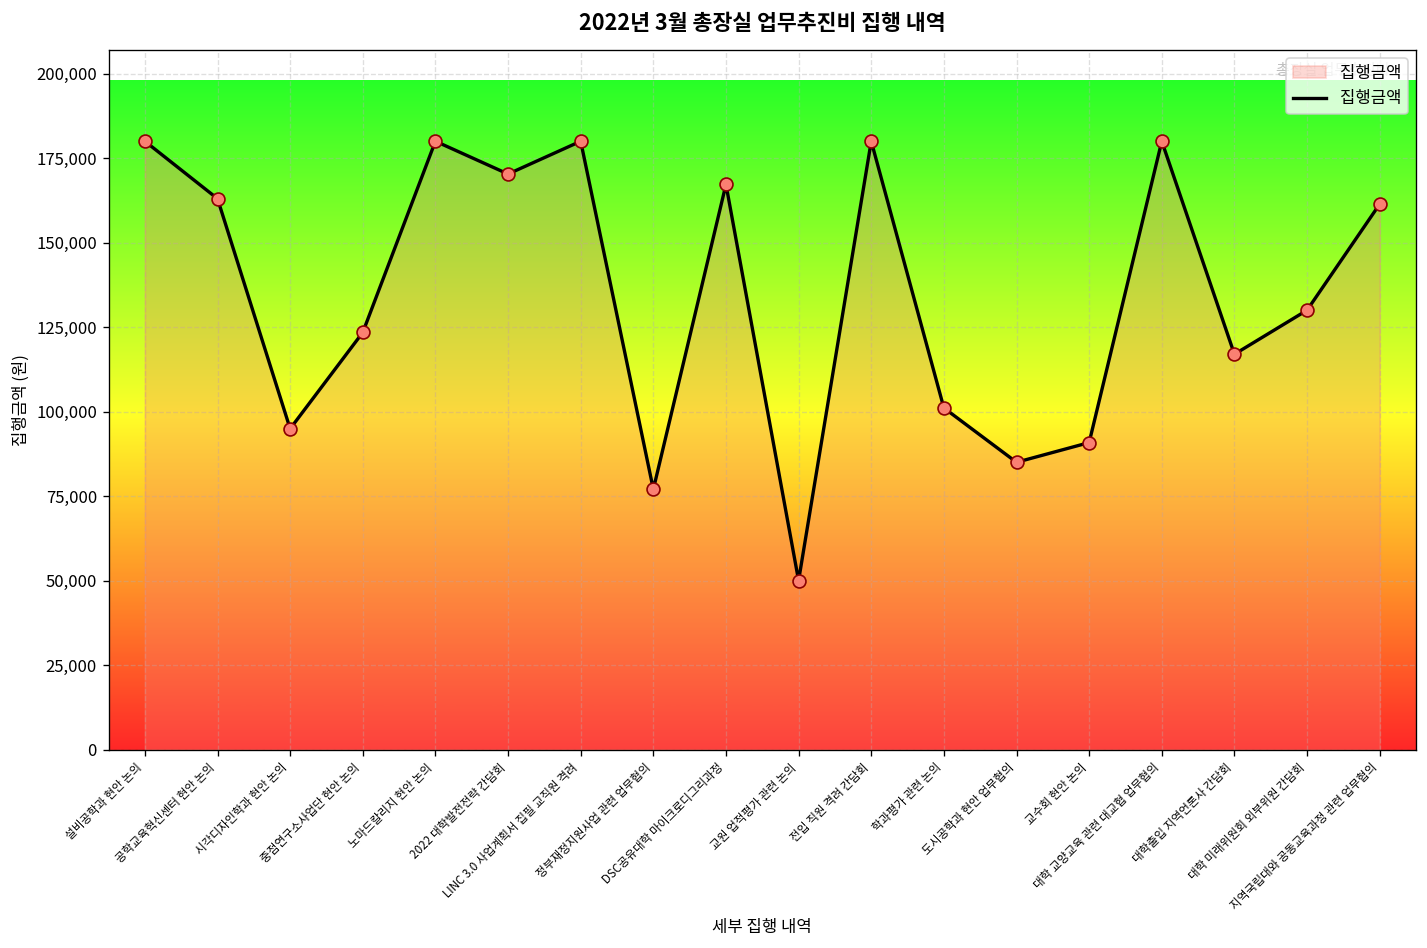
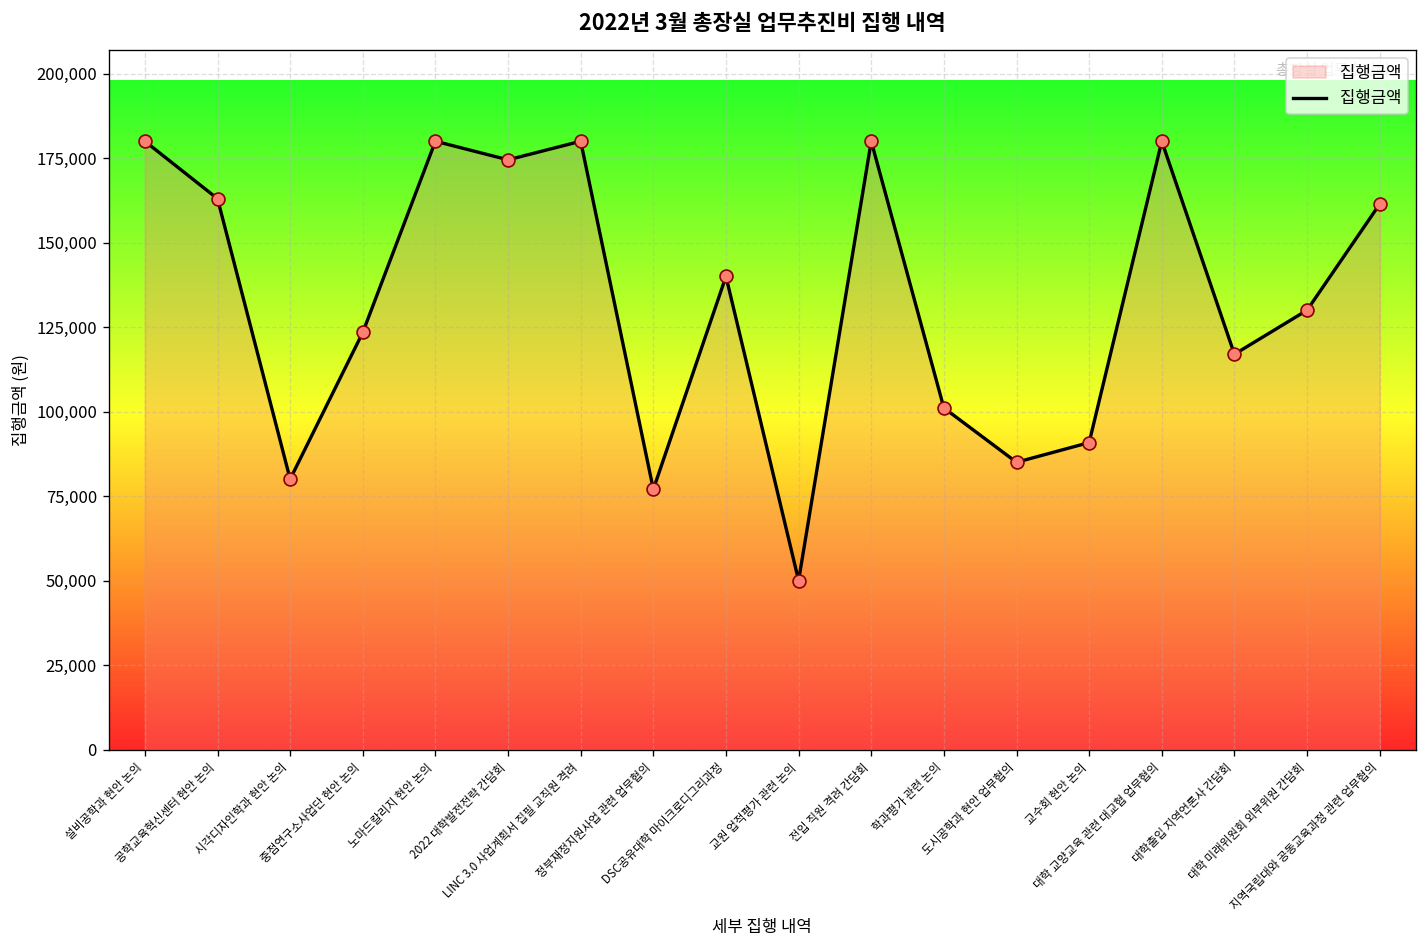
  {
    "설비공학과 현안 논의": "180,000",
    "공학교육혁신센터 현안 논의": "163,000",
-   "시각디자인학과 현안 논의": "95,000",
+   "시각디자인학과 현안 논의": "80,000",
    "중점연구소사업단 현안 논의": "123,000",
    "노마드칼리지 현안 논의": "180,000",
-   "2022 대학발전전략 간담회": "170,000",
+   "2022 대학발전전략 간담회": "175,000",
    "LINC 3.0 사업계획서 집필 교직원 격려": "180,000",
    "정부재정지원사업 관련 업무협의": "77,000",
-   "DSC공유대학 마이크로디그리과정": "167,000",
+   "DSC공유대학 마이크로디그리과정": "140,000",
    "교원 업적평가 관련 논의": "50,000",
    "전입 직원 격려 간담회": "180,000",
    "학과평가 관련 논의": "101,000",
    "도시공학과 현안 업무협의": "85,000",
    "교수회 현안 논의": "91,000",
    "대학 교양교육 관련 대교협 업무협의": "180,000",
    "대학출입 지역언론사 간담회": "117,000",
    "대학 미래위원회 외부위원 간담회": "130,000",
    "지역국립대와 공동교육과정 관련 업무협의": "161,000"
  }
